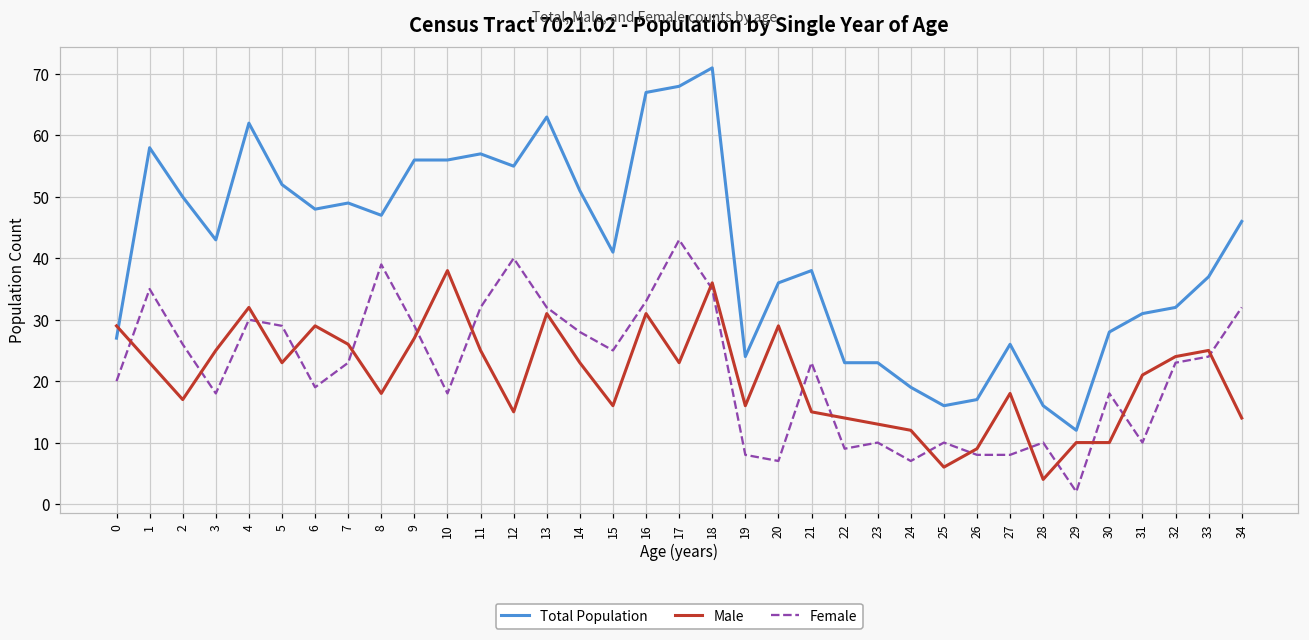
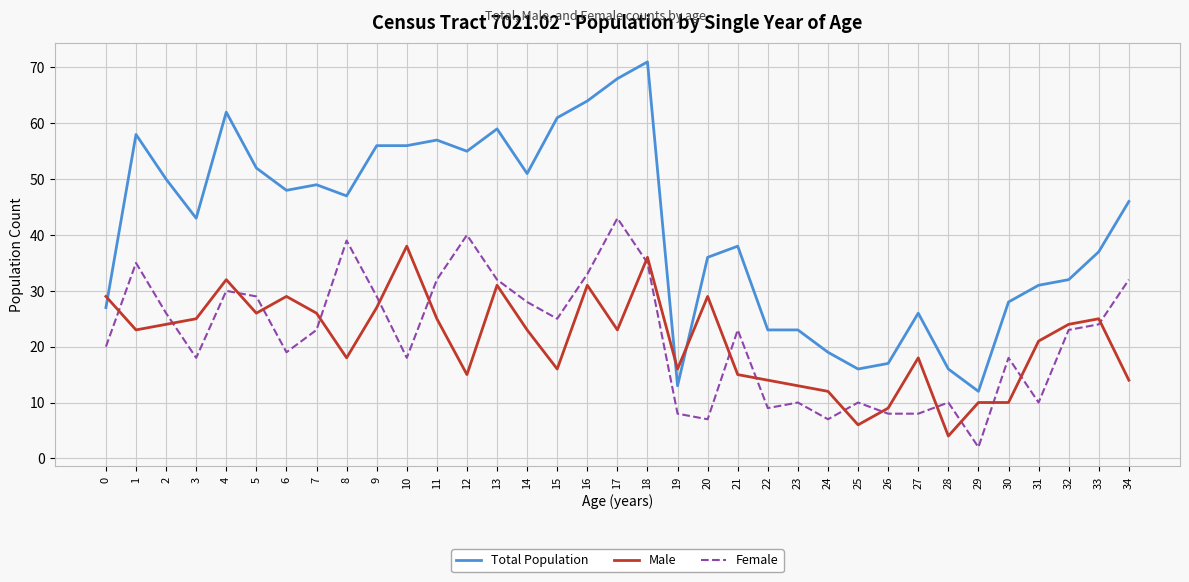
  {
    "Total Population": {
      "0": 27,
      "1": 58,
      "2": 50,
      "3": 43,
      "4": 62,
      "5": 52,
      "6": 48,
      "7": 49,
      "8": 47,
      "9": 56,
      "10": 56,
      "11": 57,
      "12": 55,
-     "13": 63,
+     "13": 59,
      "14": 51,
-     "15": 41,
-     "16": 67,
+     "15": 61,
+     "16": 64,
      "17": 68,
      "18": 71,
-     "19": 24,
+     "19": 13,
      "20": 36,
      "21": 38,
      "22": 23,
      "23": 23,
      "24": 19,
      "25": 16,
      "26": 17,
      "27": 26,
      "28": 16,
      "29": 12,
      "30": 28,
      "31": 31,
      "32": 32,
      "33": 37,
      "34": 46
    },
    "Male": {
      "0": 29,
      "1": 23,
-     "2": 17,
+     "2": 24,
      "3": 25,
      "4": 32,
-     "5": 23,
+     "5": 26,
      "6": 29,
      "7": 26,
      "8": 18,
      "9": 27,
      "10": 38,
      "11": 25,
      "12": 15,
      "13": 31,
      "14": 23,
      "15": 16,
      "16": 31,
      "17": 23,
      "18": 36,
      "19": 16,
      "20": 29,
      "21": 15,
      "22": 14,
      "23": 13,
      "24": 12,
      "25": 6,
      "26": 9,
      "27": 18,
      "28": 4,
      "29": 10,
      "30": 10,
      "31": 21,
      "32": 24,
      "33": 25,
      "34": 14
    },
    "Female": {
      "0": 20,
      "1": 35,
      "2": 26,
      "3": 18,
      "4": 30,
      "5": 29,
      "6": 19,
      "7": 23,
      "8": 39,
      "9": 29,
      "10": 18,
      "11": 32,
      "12": 40,
      "13": 32,
      "14": 28,
      "15": 25,
      "16": 33,
      "17": 43,
      "18": 35,
      "19": 8,
      "20": 7,
      "21": 23,
      "22": 9,
      "23": 10,
      "24": 7,
      "25": 10,
      "26": 8,
      "27": 8,
      "28": 10,
      "29": 2,
      "30": 18,
      "31": 10,
      "32": 23,
      "33": 24,
      "34": 32
    }
  }
